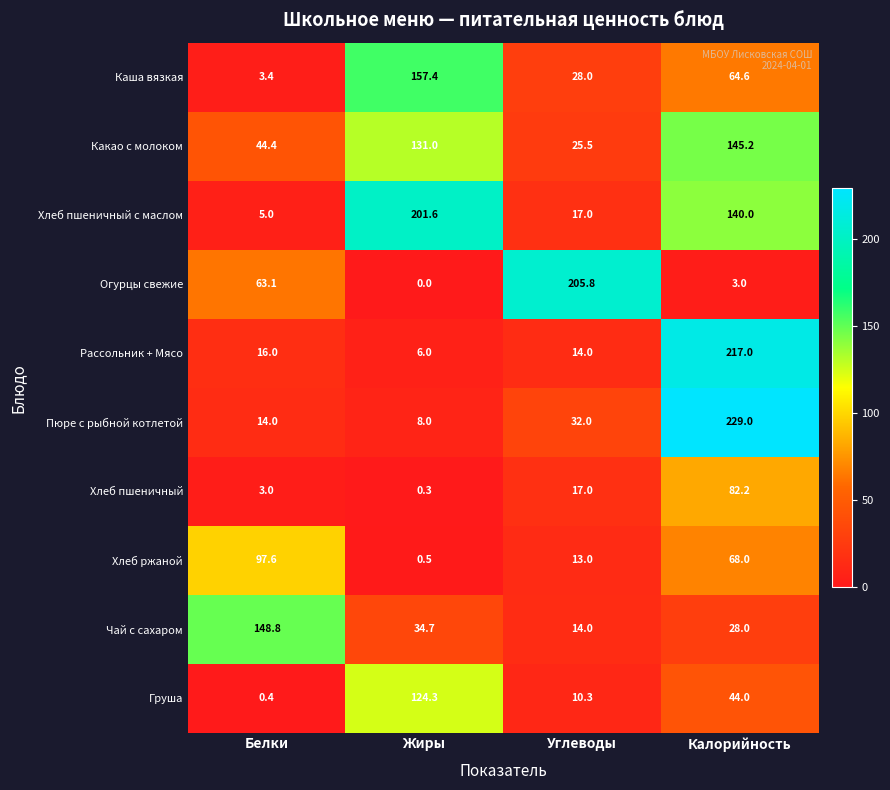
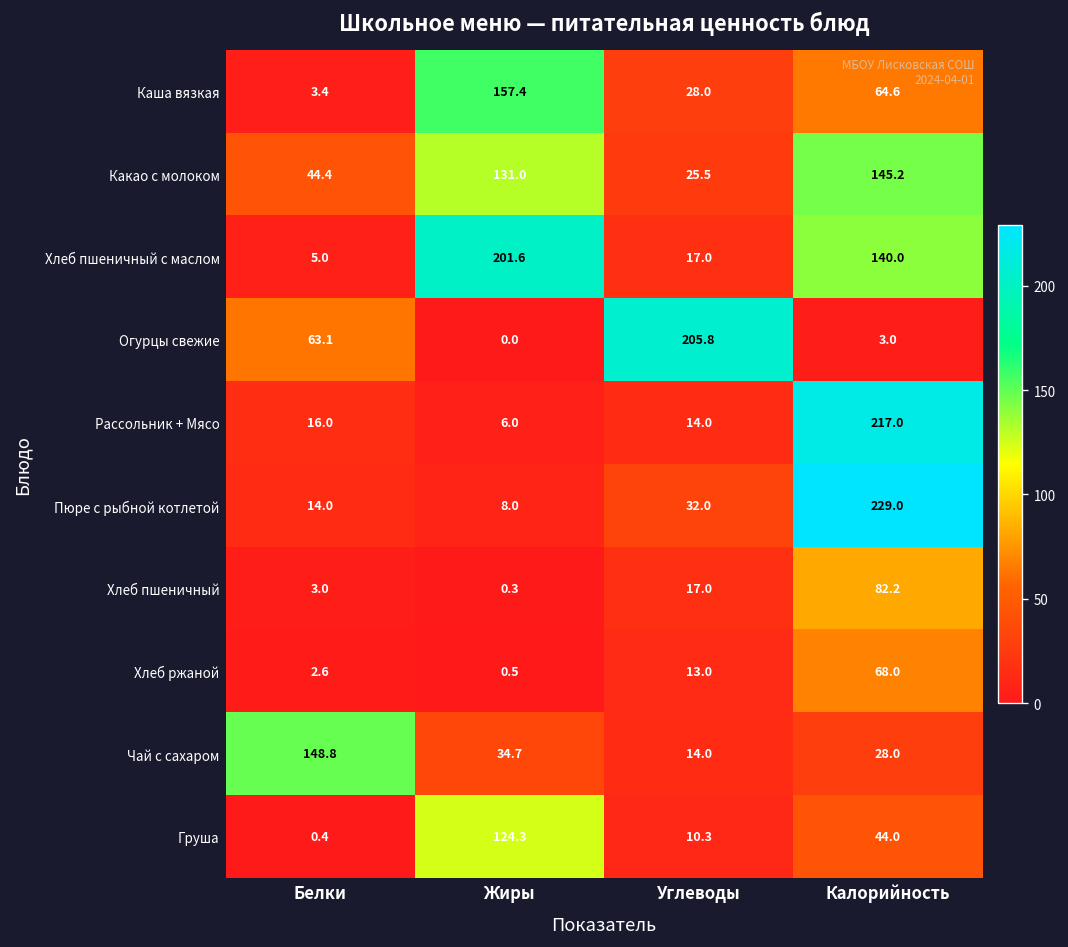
  {
    "Каша вязкая": {
      "Белки": 3.4,
      "Жиры": 157.4,
      "Углеводы": 28.0
    },
    "Какао с молоком": {
      "Белки": 44.4,
      "Жиры": 131.0,
      "Углеводы": 25.5,
      "Калорийность": 145.2
    },
    "Хлеб пшеничный с маслом": {
      "Белки": 5.0,
      "Жиры": 201.6,
      "Углеводы": 17.0,
      "Калорийность": 140.0
    },
    "Огурцы свежие": {
      "Белки": 63.1,
      "Жиры": 0.0,
      "Углеводы": 205.8,
      "Калорийность": 3.0
    },
    "Рассольник + Мясо": {
      "Белки": 16.0,
      "Жиры": 6.0,
      "Углеводы": 14.0,
      "Калорийность": 217.0
    },
    "Пюре с рыбной котлетой": {
      "Белки": 14.0,
      "Жиры": 8.0,
      "Углеводы": 32.0,
      "Калорийность": 229.0
    },
    "Хлеб пшеничный": {
      "Белки": 3.0,
      "Жиры": 0.3,
      "Углеводы": 17.0,
      "Калорийность": 82.2
    },
    "Хлеб ржаной": {
-     "Белки": 97.6,
+     "Белки": 2.6,
      "Жиры": 0.5,
      "Углеводы": 13.0,
      "Калорийность": 68.0
    },
    "Чай с сахаром": {
      "Белки": 148.8,
      "Жиры": 34.7,
      "Углеводы": 14.0,
      "Калорийность": 28.0
    },
    "Груша": {
      "Белки": 0.4,
      "Жиры": 124.3,
      "Углеводы": 10.3,
      "Калорийность": 44.0
    }
  }
